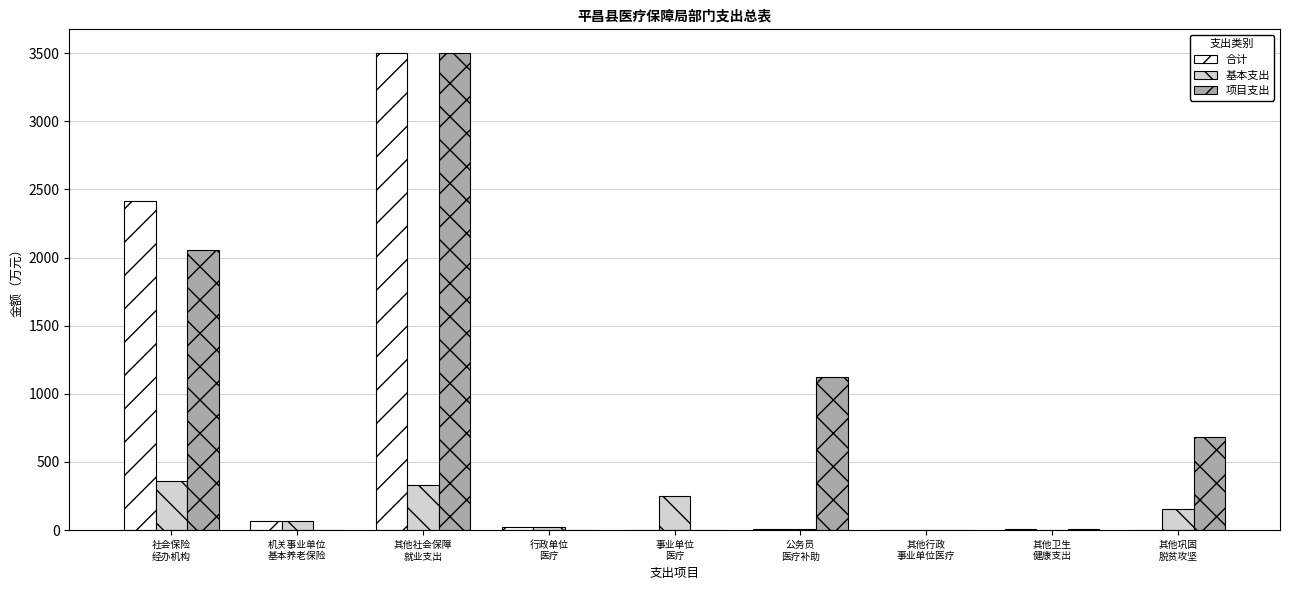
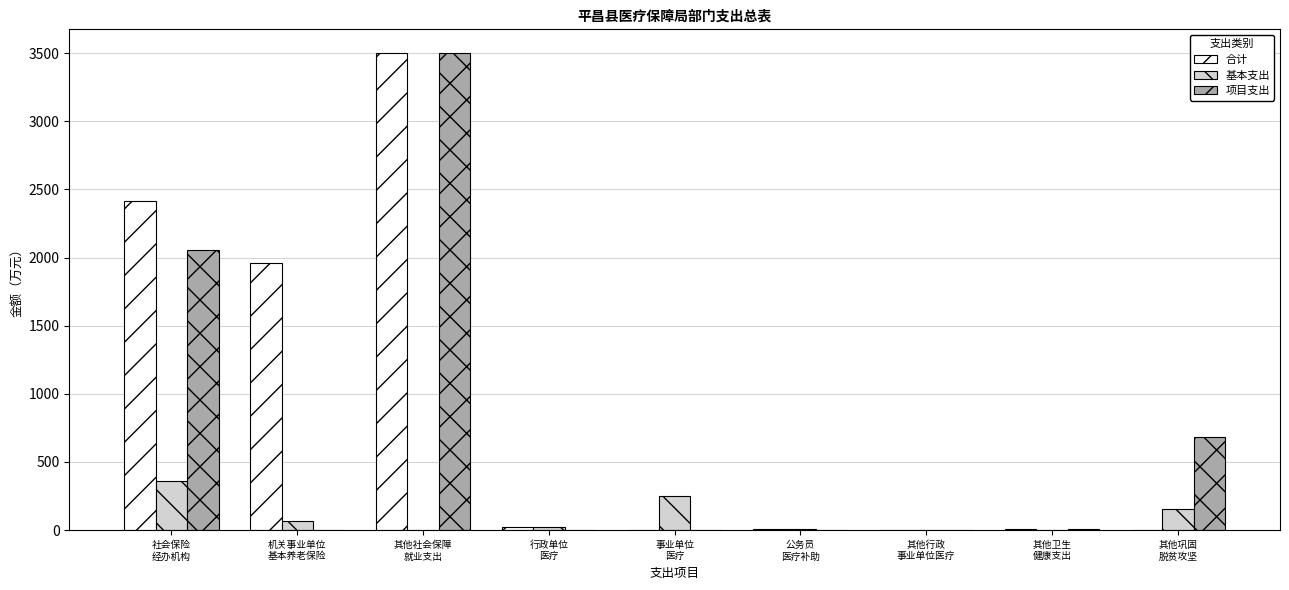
  {
    "合计": {
      "社会保险 经办机构": 2410,
-     "机关事业单位 基本养老保险": 70,
+     "机关事业单位 基本养老保险": 1960,
      "其他社会保障 就业支出": 3500,
      "行政单位 医疗": 30
    },
    "基本支出": {
      "社会保险 经办机构": 360,
      "机关事业单位 基本养老保险": 70,
-     "其他社会保障 就业支出": 330,
+     "其他社会保障 就业支出": 0,
      "行政单位 医疗": 30,
      "事业单位 医疗": 250,
      "其他卫生 健康支出": 0,
      "其他巩固 脱贫攻坚": 160
    },
    "项目支出": {
      "社会保险 经办机构": 2050,
      "机关事业单位 基本养老保险": 0,
      "其他社会保障 就业支出": 3500,
      "行政单位 医疗": 0,
      "事业单位 医疗": 0,
-     "公务员 医疗补助": 1130,
+     "公务员 医疗补助": 0,
      "其他行政 事业单位医疗": 0,
      "其他巩固 脱贫攻坚": 690
    }
  }
